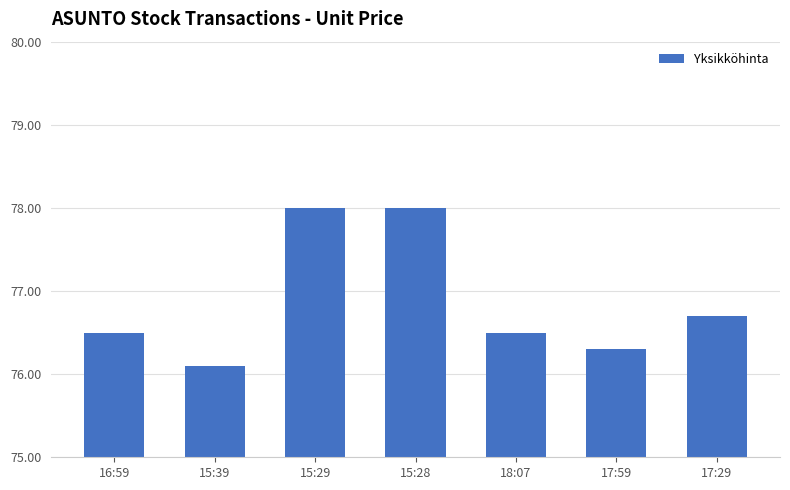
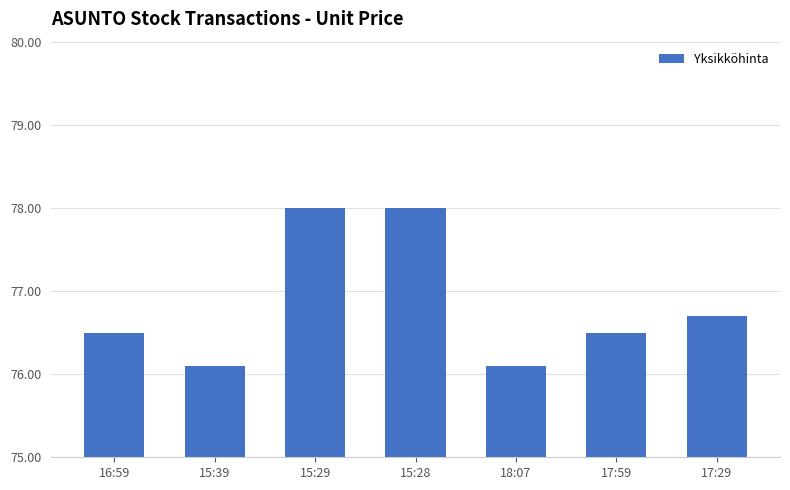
  {
    "16:59": 76.5,
    "15:39": 76.1,
    "15:29": 78.0,
    "15:28": 78.0,
-   "18:07": 76.5,
-   "17:59": 76.3,
+   "18:07": 76.1,
+   "17:59": 76.5,
    "17:29": 76.7
  }
